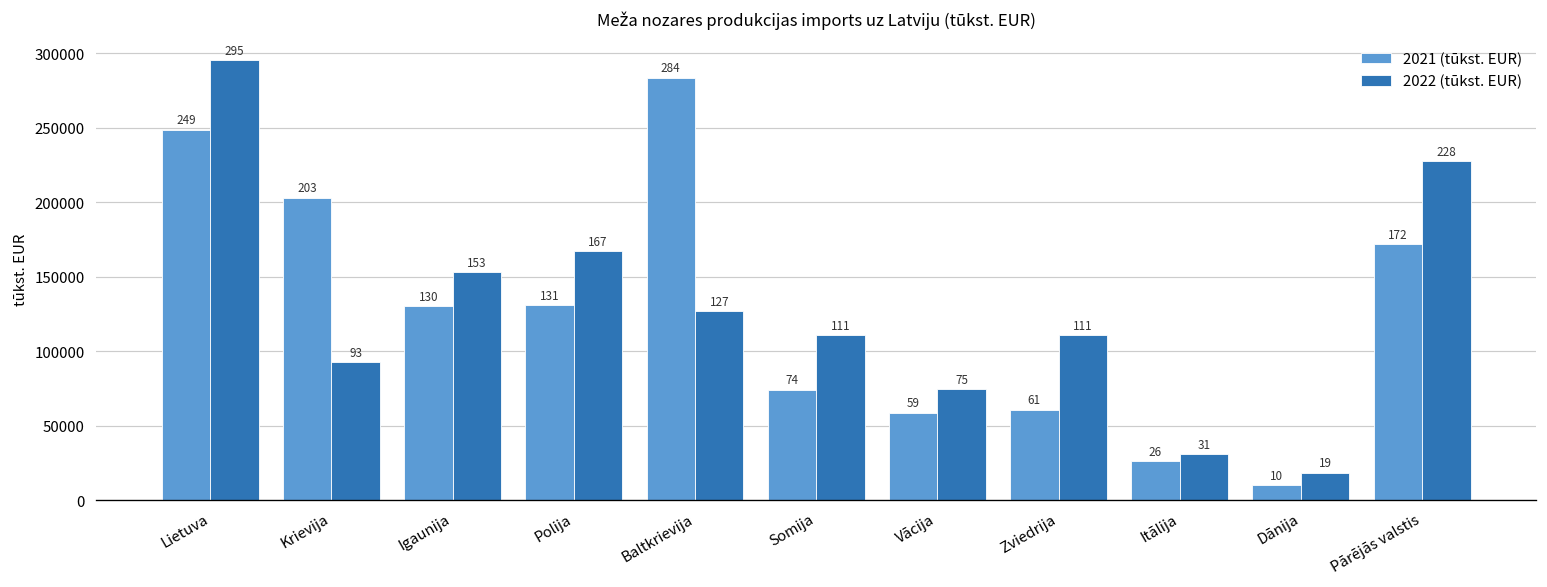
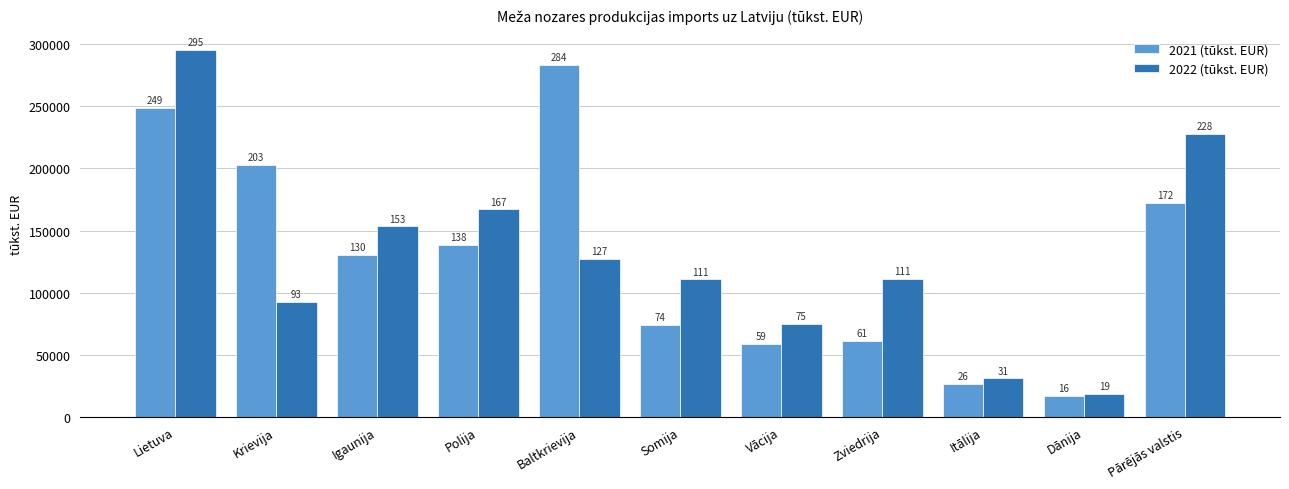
  {
    "2021 (tūkst. EUR)": {
-     "Polija": 131,
-     "Dānija": 10
+     "Polija": 138,
+     "Dānija": 16
    }
  }
